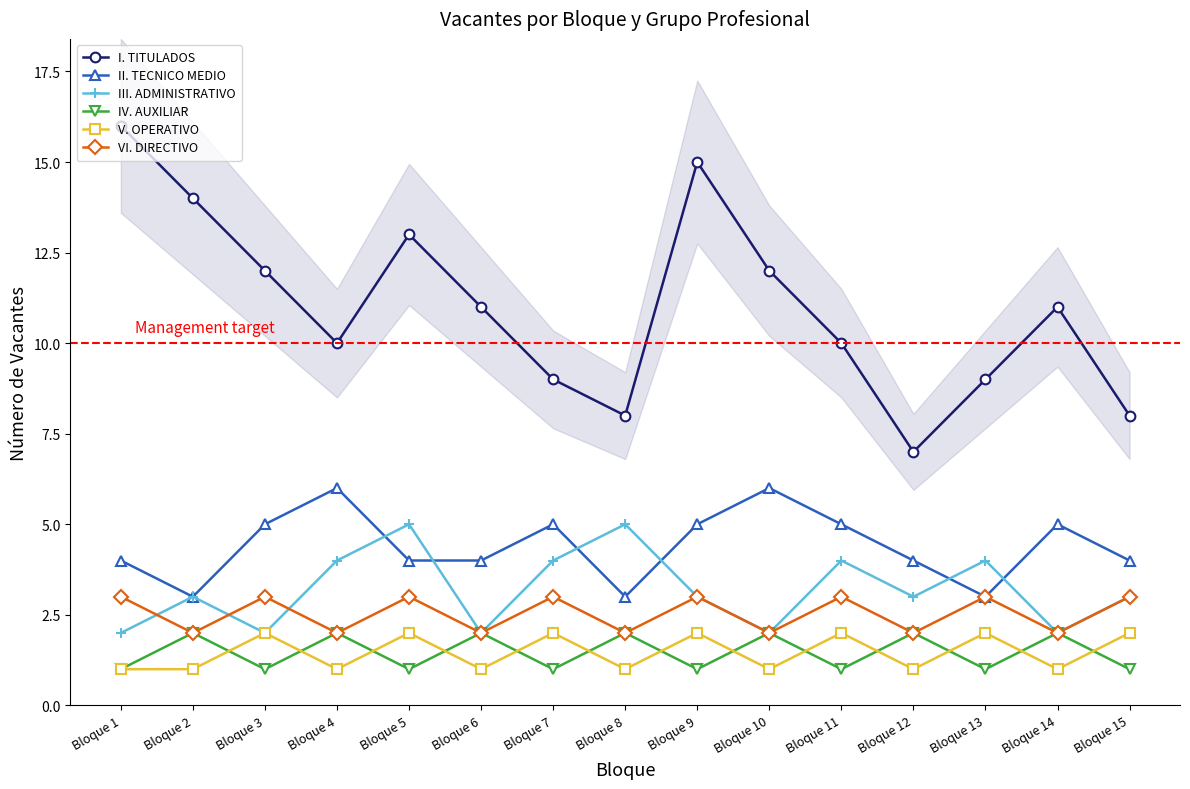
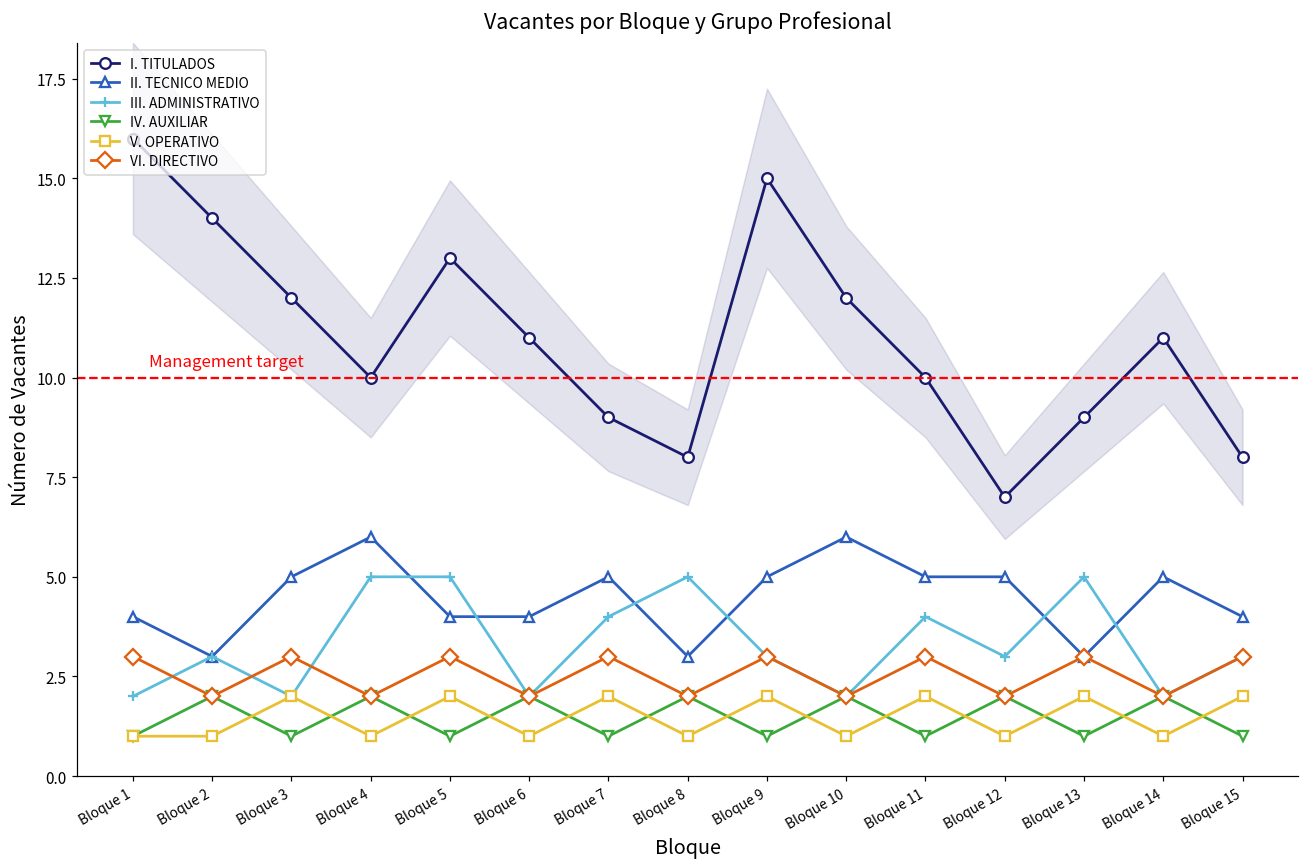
  {
    "II. TECNICO MEDIO": {
      "Bloque 1": 4,
      "Bloque 3": 5,
      "Bloque 4": 6,
      "Bloque 5": 4,
      "Bloque 6": 4,
      "Bloque 7": 5,
      "Bloque 8": 3,
      "Bloque 9": 5,
      "Bloque 10": 6,
      "Bloque 11": 5,
-     "Bloque 12": 4,
+     "Bloque 12": 5,
      "Bloque 14": 5,
      "Bloque 15": 4
    },
    "III. ADMINISTRATIVO": {
      "Bloque 1": 2,
-     "Bloque 4": 4,
+     "Bloque 4": 5,
      "Bloque 5": 5,
      "Bloque 7": 4,
      "Bloque 8": 5,
      "Bloque 11": 4,
      "Bloque 12": 3,
-     "Bloque 13": 4
+     "Bloque 13": 5
    },
    "IV. AUXILIAR": {
      "Bloque 3": 1,
      "Bloque 5": 1,
      "Bloque 7": 1,
      "Bloque 9": 1,
      "Bloque 11": 1,
      "Bloque 13": 1,
      "Bloque 15": 1
    },
    "V. OPERATIVO": {
      "Bloque 2": 1,
      "Bloque 4": 1,
      "Bloque 5": 2,
      "Bloque 6": 1,
      "Bloque 7": 2,
      "Bloque 8": 1,
      "Bloque 9": 2,
      "Bloque 10": 1,
      "Bloque 11": 2,
      "Bloque 12": 1,
      "Bloque 13": 2,
      "Bloque 14": 1,
      "Bloque 15": 2
    },
    "VI. DIRECTIVO": {
      "Bloque 1": 3,
      "Bloque 3": 3,
      "Bloque 5": 3,
      "Bloque 7": 3,
      "Bloque 11": 3
    }
  }
